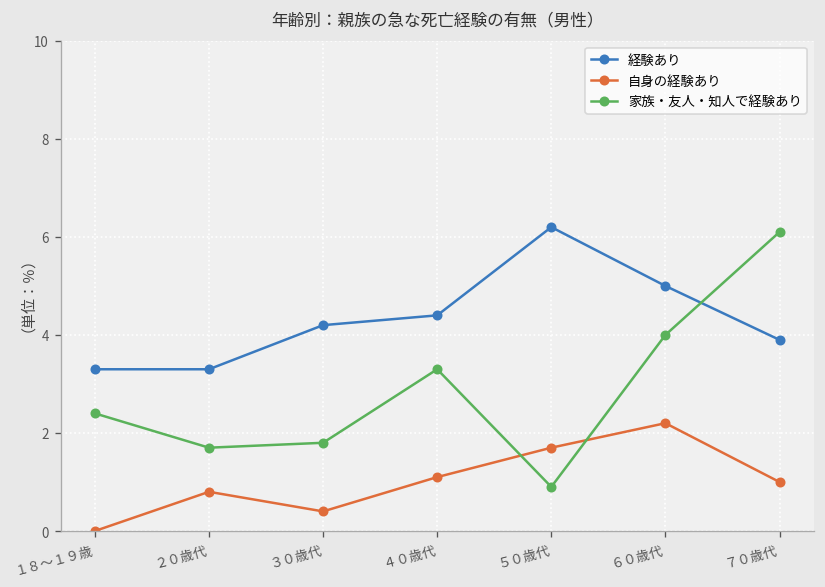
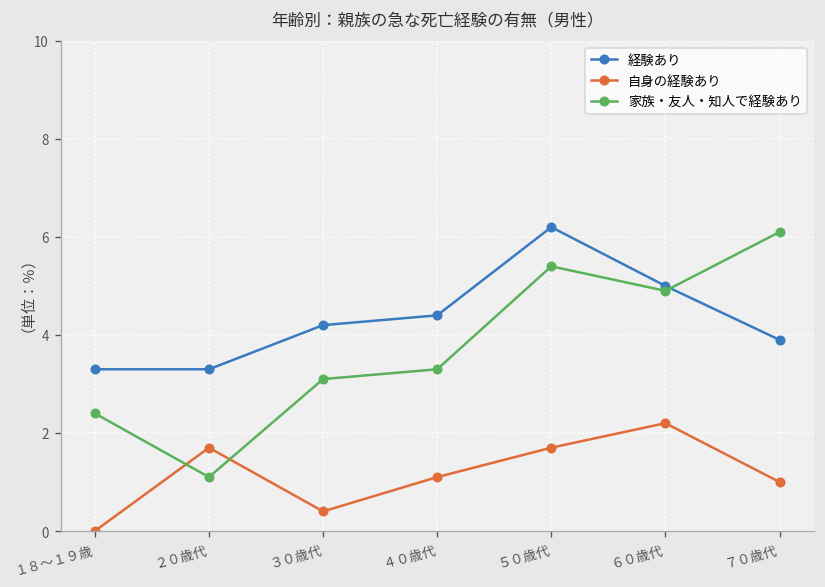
  {
    "経験あり": {
      "１８～１９歳": 3.3,
      "２０歳代": 3.3,
      "３０歳代": 4.2,
      "４０歳代": 4.4,
      "５０歳代": 6.2,
      "６０歳代": 5.0,
      "７０歳代": 3.9
    },
    "自身の経験あり": {
      "１８～１９歳": 0.0,
-     "２０歳代": 0.8,
+     "２０歳代": 1.7,
      "３０歳代": 0.4,
      "４０歳代": 1.1,
      "５０歳代": 1.7,
      "６０歳代": 2.2,
      "７０歳代": 1.0
    },
    "家族・友人・知人で経験あり": {
      "１８～１９歳": 2.4,
-     "２０歳代": 1.7,
-     "３０歳代": 1.8,
+     "２０歳代": 1.1,
+     "３０歳代": 3.1,
      "４０歳代": 3.3,
-     "５０歳代": 0.9,
-     "６０歳代": 4.0,
+     "５０歳代": 5.4,
+     "６０歳代": 4.9,
      "７０歳代": 6.1
    }
  }
